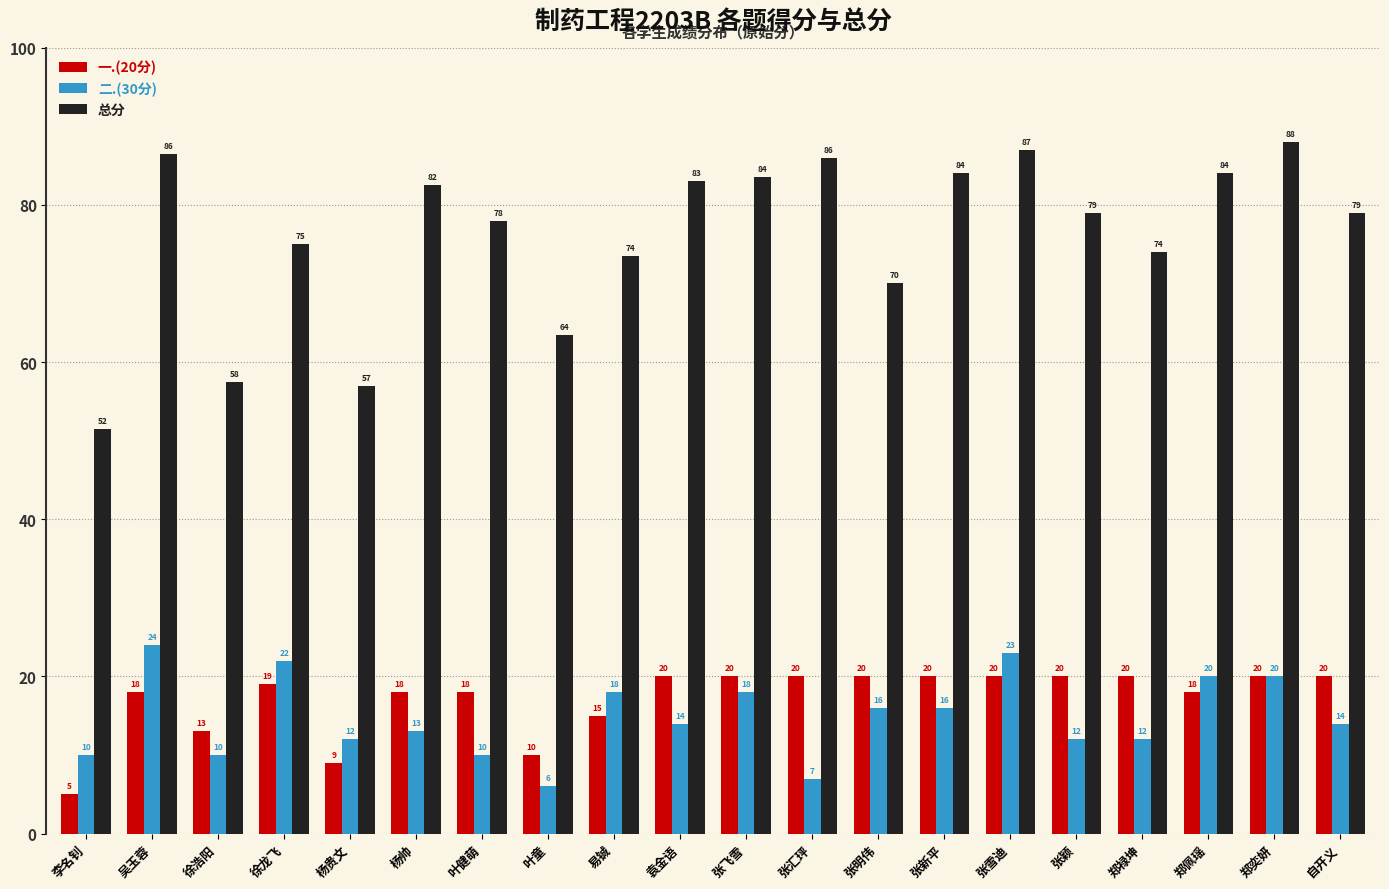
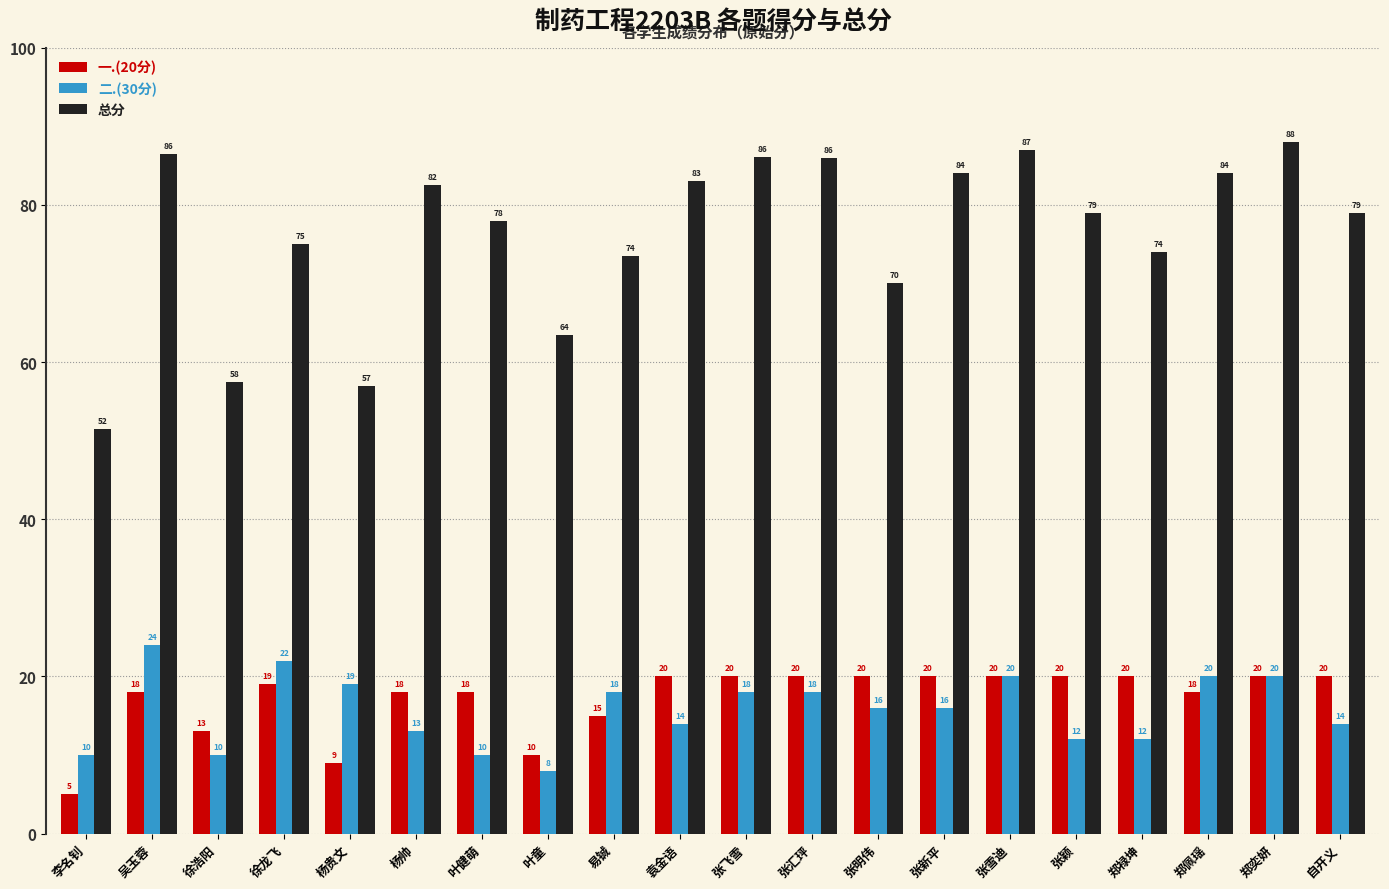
  {
    "一.(20分)": {
      "李名钊": 5,
      "吴玉蓉": 18,
      "徐浩阳": 13,
      "徐龙飞": 19,
      "杨贵文": 9,
      "杨帅": 18,
      "叶健萌": 18,
      "叶童": 10,
      "易铖": 15,
      "袁金语": 20,
      "张飞雪": 20,
      "张汇玶": 20,
      "张明伟": 20,
      "张新平": 20,
      "张雪迪": 20,
      "张颖": 20,
      "郑禄坤": 20,
      "郑佩瑶": 18,
      "郑奕妍": 20,
      "自开义": 20
    },
    "二.(30分)": {
      "李名钊": 10,
      "吴玉蓉": 24,
      "徐浩阳": 10,
      "徐龙飞": 22,
-     "杨贵文": 12,
+     "杨贵文": 19,
      "杨帅": 13,
      "叶健萌": 10,
-     "叶童": 6,
+     "叶童": 8,
      "易铖": 18,
      "袁金语": 14,
      "张飞雪": 18,
-     "张汇玶": 7,
+     "张汇玶": 18,
      "张明伟": 16,
      "张新平": 16,
-     "张雪迪": 23,
+     "张雪迪": 20,
      "张颖": 12,
      "郑禄坤": 12,
      "郑佩瑶": 20,
      "郑奕妍": 20,
      "自开义": 14
    },
    "总分": {
      "李名钊": 52,
      "吴玉蓉": 86,
      "徐浩阳": 58,
      "徐龙飞": 75,
      "杨贵文": 57,
      "杨帅": 82,
      "叶健萌": 78,
      "叶童": 64,
      "易铖": 74,
      "袁金语": 83,
-     "张飞雪": 84,
+     "张飞雪": 86,
      "张汇玶": 86,
      "张明伟": 70,
      "张新平": 84,
      "张雪迪": 87,
      "张颖": 79,
      "郑禄坤": 74,
      "郑佩瑶": 84,
      "郑奕妍": 88,
      "自开义": 79
    }
  }
